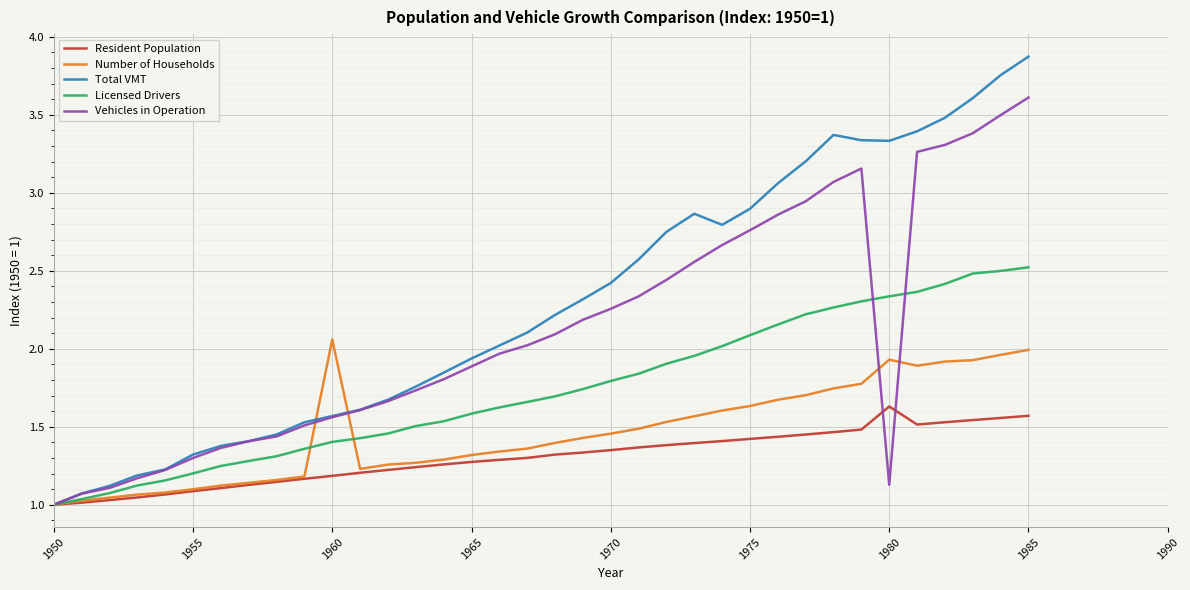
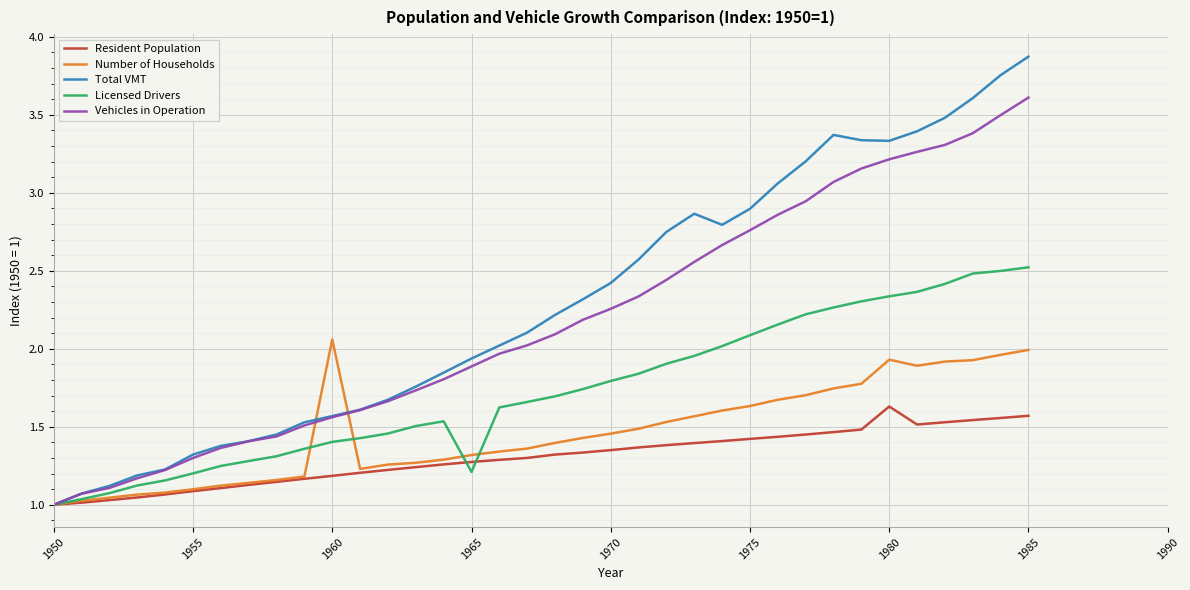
  {
    "Resident Population": {
      "1960": 1.19,
      "1965": 1.27,
      "1970": 1.35,
      "1975": 1.42,
      "1980": 1.63,
      "1985": 1.57
    },
    "Number of Households": {
      "1960": 2.06,
      "1965": 1.32,
      "1970": 1.46,
      "1975": 1.63,
      "1980": 1.93,
      "1985": 1.99
    },
    "Total VMT": {
      "1955": 1.32,
      "1965": 1.94,
      "1970": 2.42,
      "1975": 2.90,
      "1980": 3.33,
      "1985": 3.87
    },
    "Licensed Drivers": {
      "1955": 1.20,
      "1960": 1.40,
-     "1965": 1.58,
+     "1965": 1.21,
      "1970": 1.79,
      "1975": 2.09,
      "1980": 2.34,
      "1985": 2.52
    },
    "Vehicles in Operation": {
      "1955": 1.30,
      "1965": 1.89,
      "1970": 2.26,
      "1975": 2.76,
-     "1980": 1.13,
+     "1980": 3.21,
      "1985": 3.61
    }
  }
